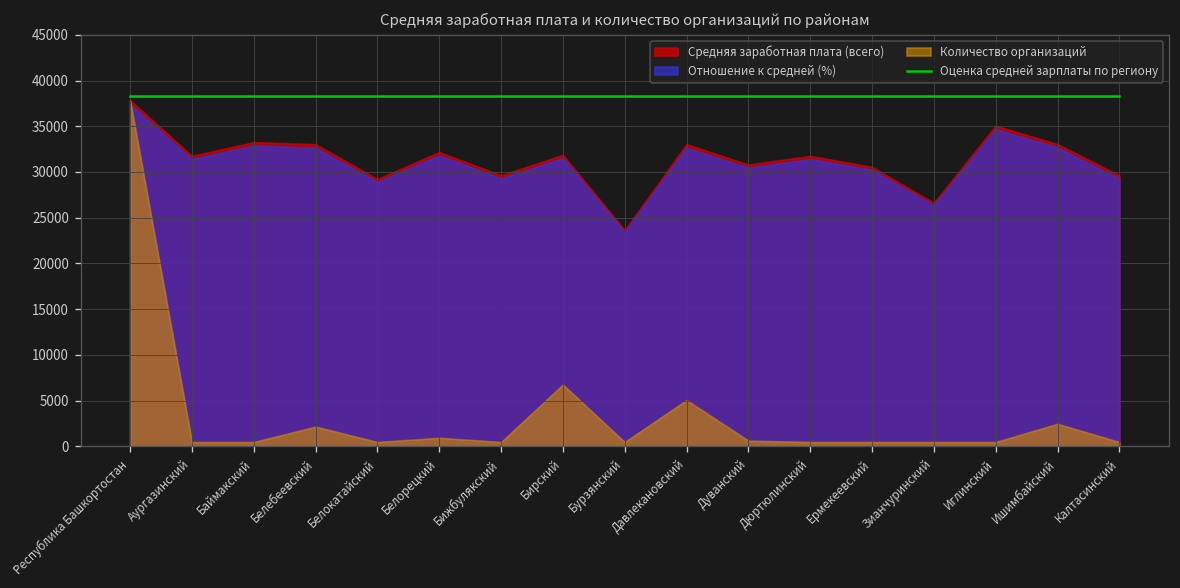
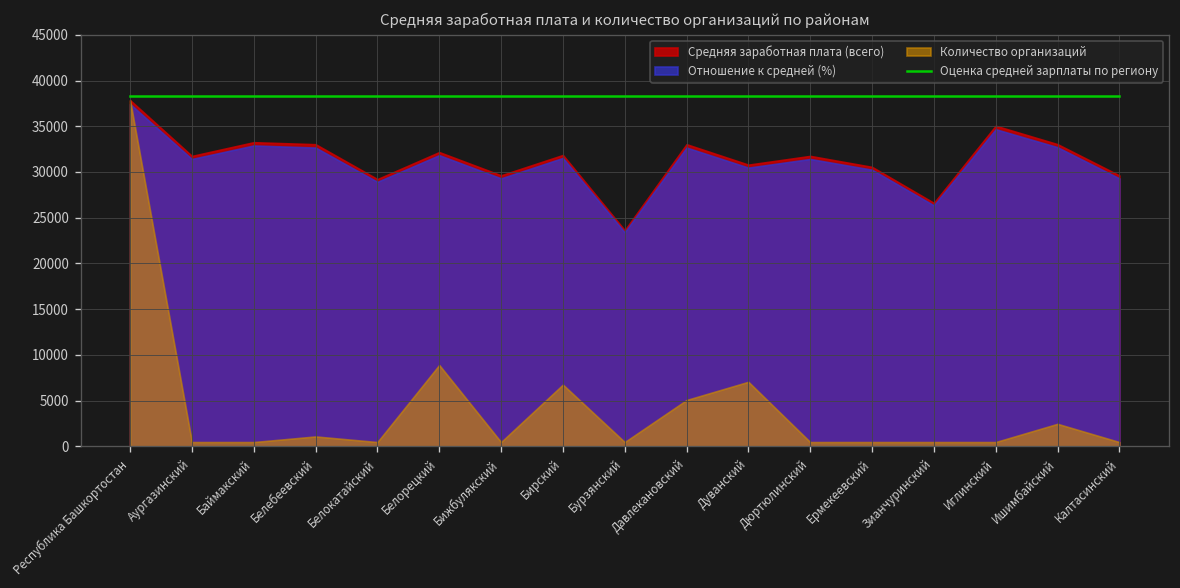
  {
    "Оценка средней зарплаты по региону": {
      "Республика Башкортостан": 38000,
      "Аургазинский": 38000,
      "Баймакский": 38000,
      "Белебеевский": 38000,
      "Белокатайский": 38000,
      "Белорецкий": 38000,
      "Бижбулякский": 38000,
      "Бирский": 38000,
      "Бурзянский": 38000,
      "Давлекановский": 38000,
      "Дуванский": 38000,
      "Дюртюлинский": 38000,
      "Ермекеевский": 38000,
      "Зианчуринский": 38000,
      "Иглинский": 38000,
      "Ишимбайский": 38000,
      "Калтасинский": 38000
    },
    "Средняя заработная плата (всего)": {
      "Аургазинский": 32000,
      "Баймакский": 33000,
      "Белебеевский": 33000,
      "Белорецкий": 32000,
      "Давлекановский": 33000,
      "Дюртюлинский": 32000,
      "Иглинский": 35000,
      "Ишимбайский": 33000
    },
    "Отношение к средней (%)": {
      "Республика Башкортостан": 37000,
      "Аургазинский": 31000,
      "Баймакский": 33000,
      "Белебеевский": 33000,
      "Белорецкий": 32000,
      "Давлекановский": 33000,
      "Дюртюлинский": 31000,
      "Иглинский": 35000,
      "Ишимбайский": 33000
    },
    "Количество организаций": {
      "Аургазинский": 0,
      "Баймакский": 0,
-     "Белебеевский": 2000,
+     "Белебеевский": 1000,
      "Белокатайский": 0,
-     "Белорецкий": 1000,
+     "Белорецкий": 9000,
      "Бижбулякский": 0,
      "Бирский": 7000,
      "Бурзянский": 0,
      "Давлекановский": 5000,
-     "Дуванский": 1000,
+     "Дуванский": 7000,
      "Дюртюлинский": 0,
      "Ермекеевский": 0,
      "Зианчуринский": 0,
      "Иглинский": 0,
      "Ишимбайский": 2000,
      "Калтасинский": 0
    }
  }
